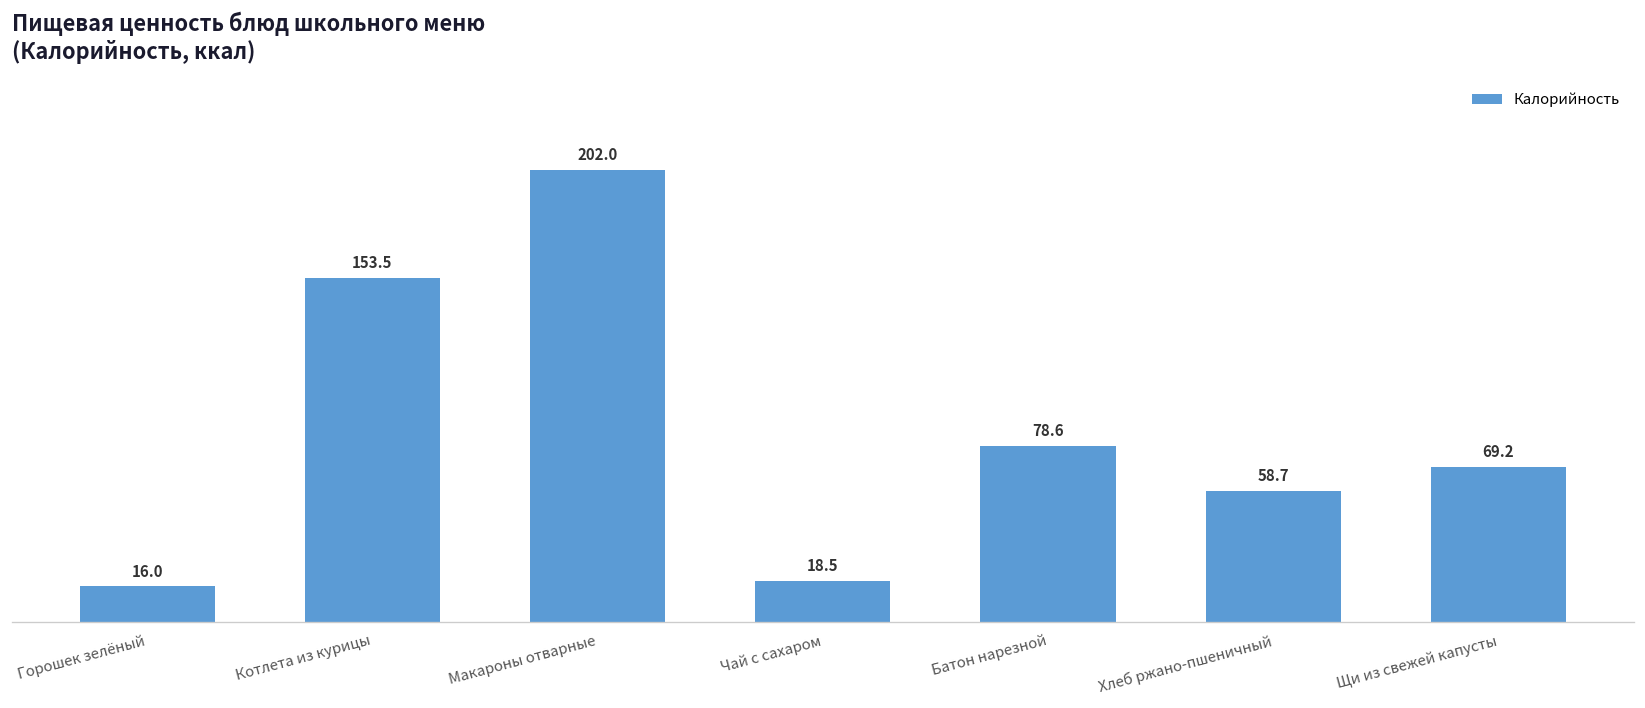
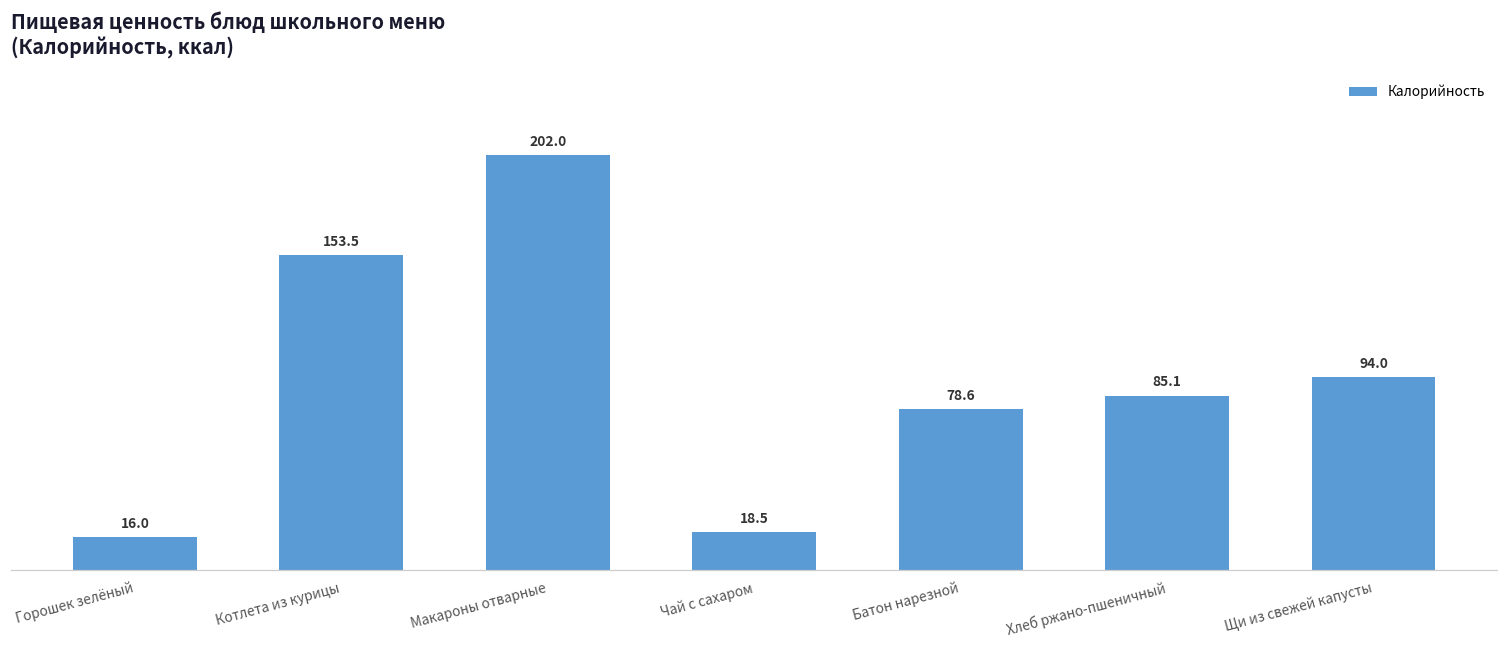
  {
    "Горошек зелёный": 16.0,
    "Котлета из курицы": 153.5,
    "Макароны отварные": 202.0,
    "Чай с сахаром": 18.5,
    "Батон нарезной": 78.6,
-   "Хлеб ржано-пшеничный": 58.7,
-   "Щи из свежей капусты": 69.2
+   "Хлеб ржано-пшеничный": 85.1,
+   "Щи из свежей капусты": 94.0
  }
